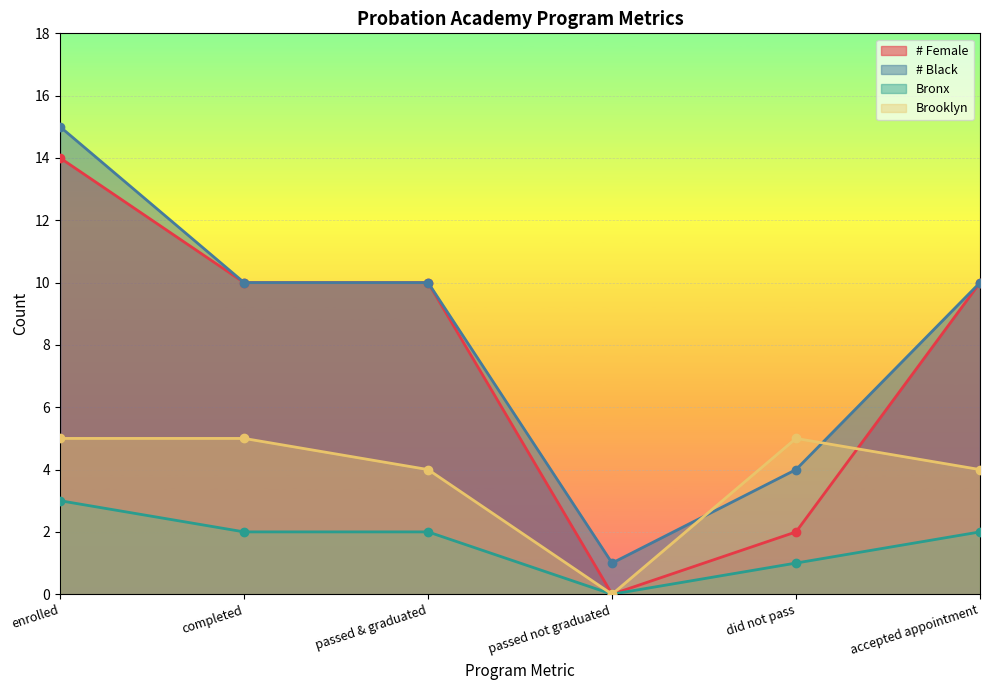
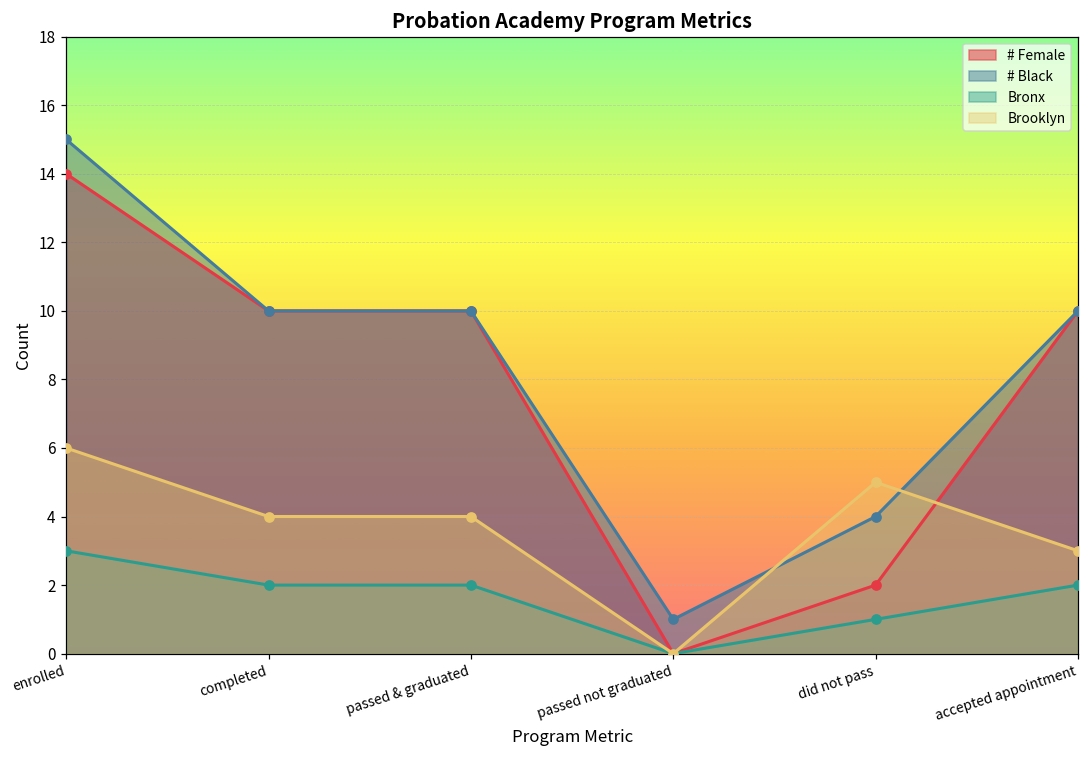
  {
    "# Female": {
      "enrolled": 14,
      "did not pass": 2
    },
    "Brooklyn": {
-     "enrolled": 5,
-     "completed": 5,
+     "enrolled": 6,
+     "completed": 4,
      "passed & graduated": 4,
      "did not pass": 5,
-     "accepted appointment": 4
+     "accepted appointment": 3
    }
  }
